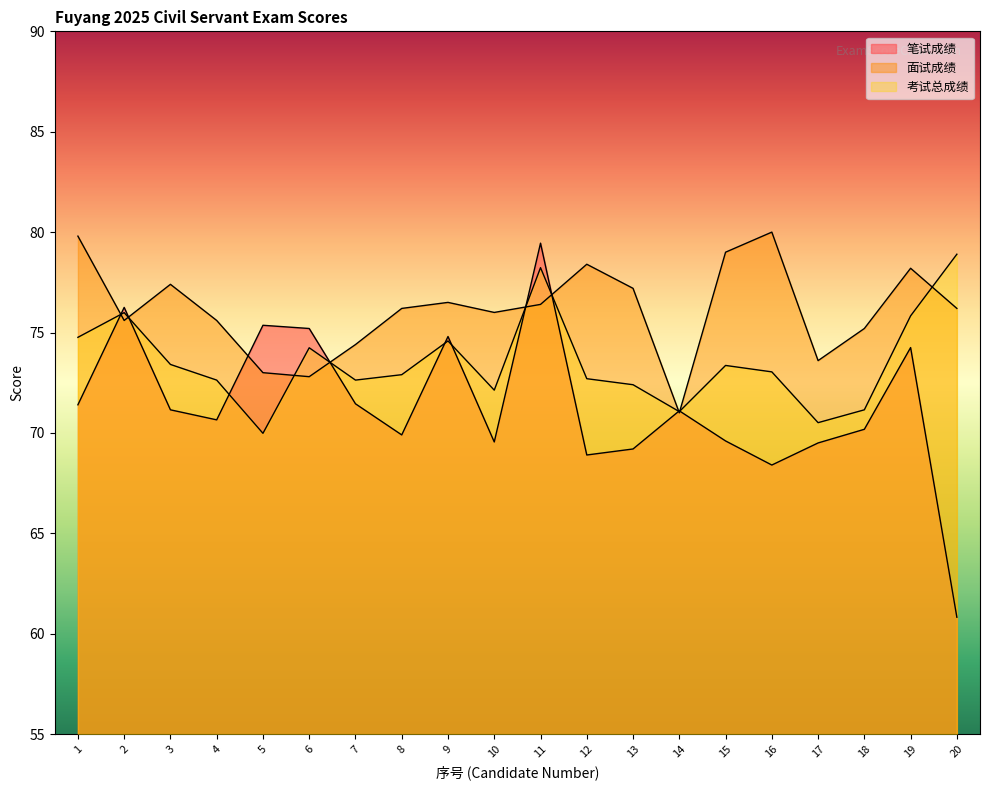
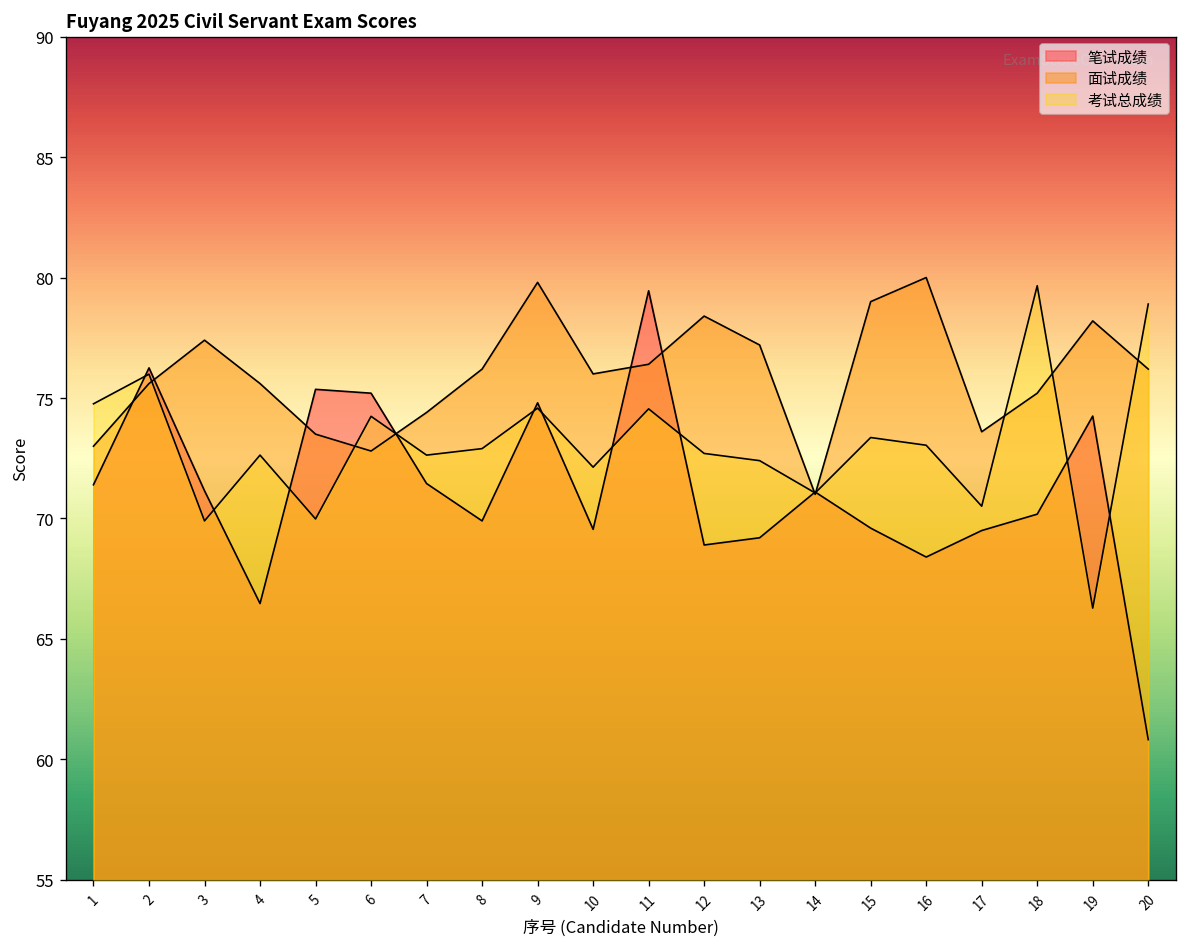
  {
    "笔试成绩": {
      "1": 71.4,
      "2": 76.3,
      "3": 71.2,
-     "4": 70.7,
+     "4": 66.5,
      "5": 75.4,
      "6": 75.2,
      "7": 71.5,
      "8": 69.9,
      "9": 74.8,
      "10": 69.6,
      "11": 79.5,
      "12": 68.9,
      "13": 69.2,
      "15": 69.6,
      "16": 68.4,
      "17": 69.5,
      "18": 70.2,
      "19": 74.3,
      "20": 60.8
    },
    "面试成绩": {
-     "1": 79.8,
+     "1": 73.0,
      "2": 75.6,
      "3": 77.4,
      "4": 75.6,
-     "5": 73.0,
+     "5": 73.5,
      "6": 72.8,
      "7": 74.4,
      "8": 76.2,
-     "9": 76.5,
+     "9": 79.8,
      "10": 76.0,
      "11": 76.4,
      "12": 78.4,
      "13": 77.2,
      "15": 79.0,
      "16": 80.0,
      "17": 73.6,
      "18": 75.2,
      "19": 78.2,
      "20": 76.2
    },
    "考试总成绩": {
      "1": 74.8,
      "2": 76.0,
-     "3": 73.4,
+     "3": 69.9,
      "4": 72.6,
      "5": 70.0,
      "6": 74.2,
      "7": 72.6,
      "8": 72.9,
      "9": 74.6,
      "10": 72.1,
-     "11": 78.2,
+     "11": 74.6,
      "12": 72.7,
      "13": 72.4,
      "15": 73.4,
      "16": 73.0,
      "17": 70.5,
-     "18": 71.2,
-     "19": 75.8,
+     "18": 79.7,
+     "19": 66.3,
      "20": 78.9
    }
  }
